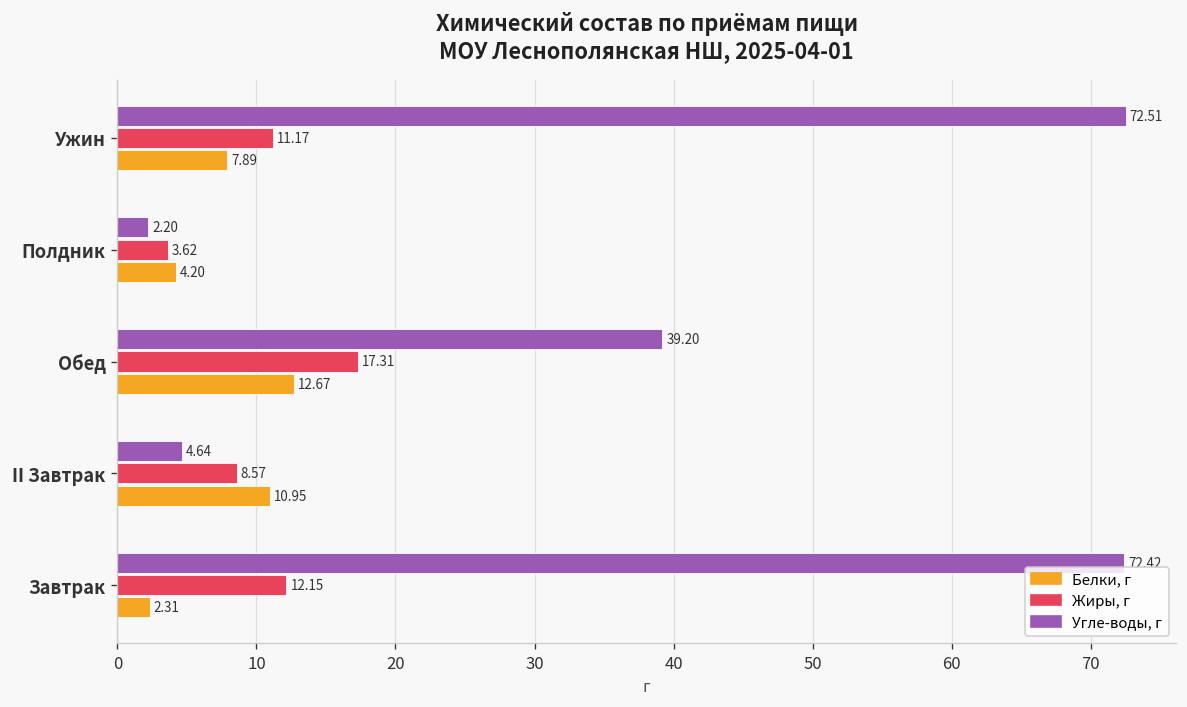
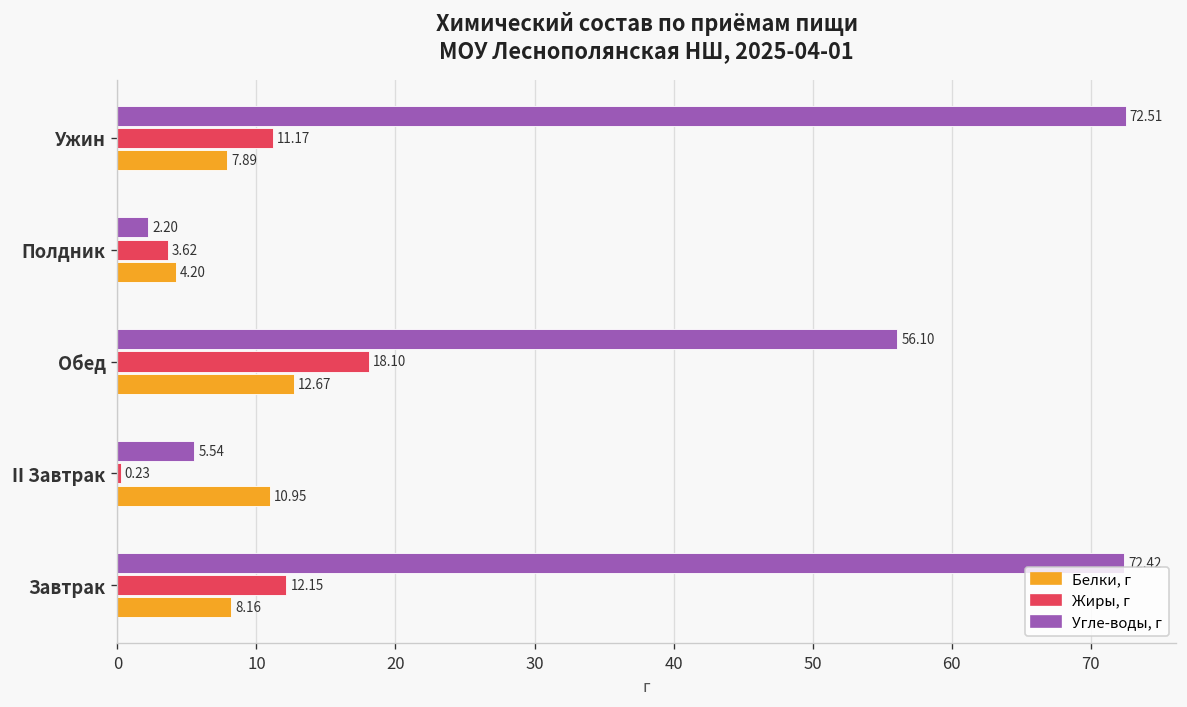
  {
    "Белки, г": {
      "Ужин": 7.89,
      "Полдник": 4.20,
      "Обед": 12.67,
      "II Завтрак": 10.95,
-     "Завтрак": 2.31
+     "Завтрак": 8.16
    },
    "Жиры, г": {
      "Ужин": 11.17,
      "Полдник": 3.62,
-     "Обед": 17.31,
-     "II Завтрак": 8.57,
+     "Обед": 18.10,
+     "II Завтрак": 0.23,
      "Завтрак": 12.15
    },
    "Угле-воды, г": {
      "Ужин": 72.51,
      "Полдник": 2.20,
-     "Обед": 39.20,
-     "II Завтрак": 4.64
+     "Обед": 56.10,
+     "II Завтрак": 5.54
    }
  }
